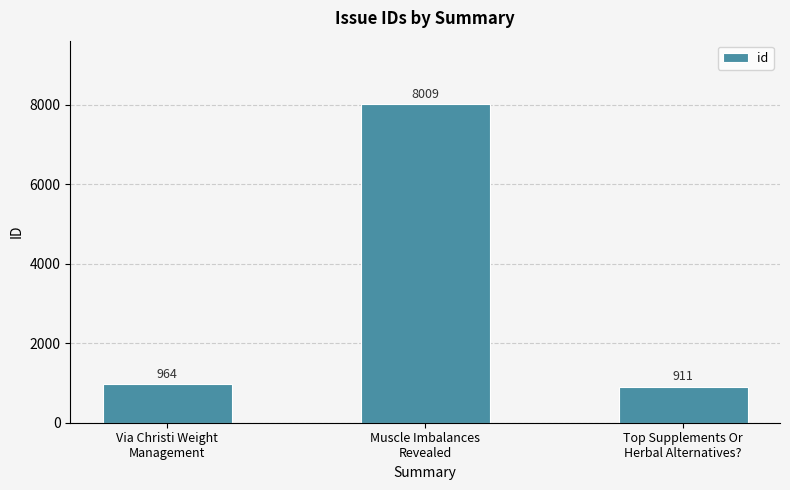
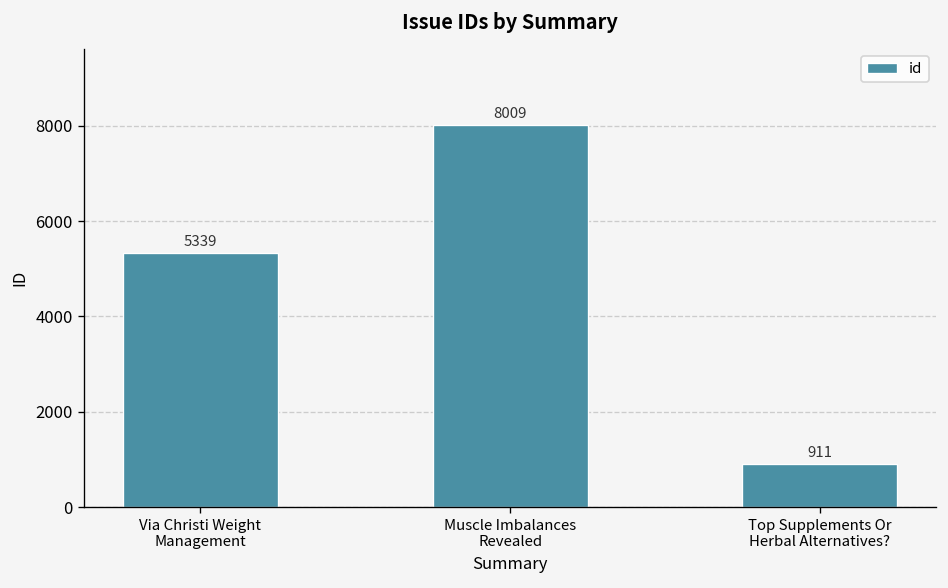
  {
-   "Via Christi Weight Management": 964,
+   "Via Christi Weight Management": 5339,
    "Muscle Imbalances Revealed": 8009,
    "Top Supplements Or Herbal Alternatives?": 911
  }
